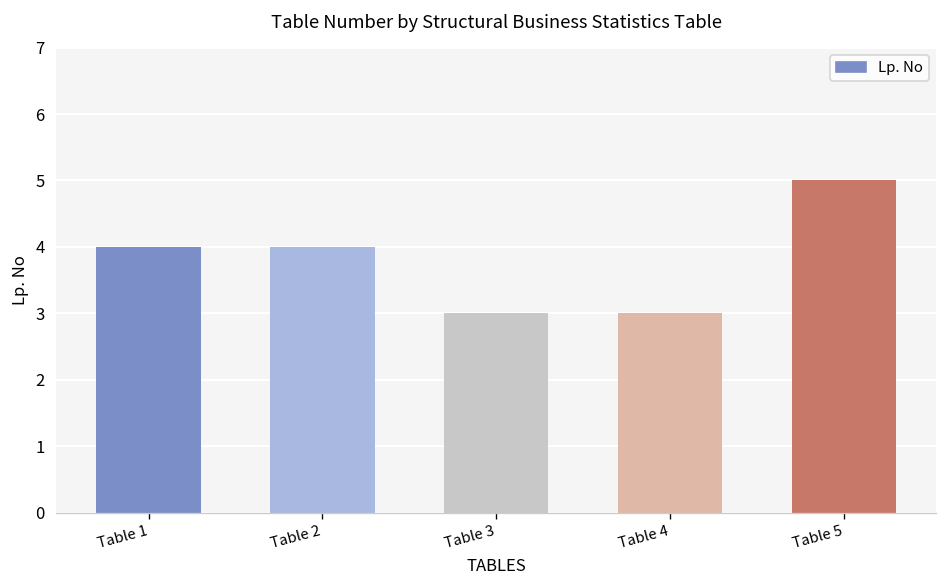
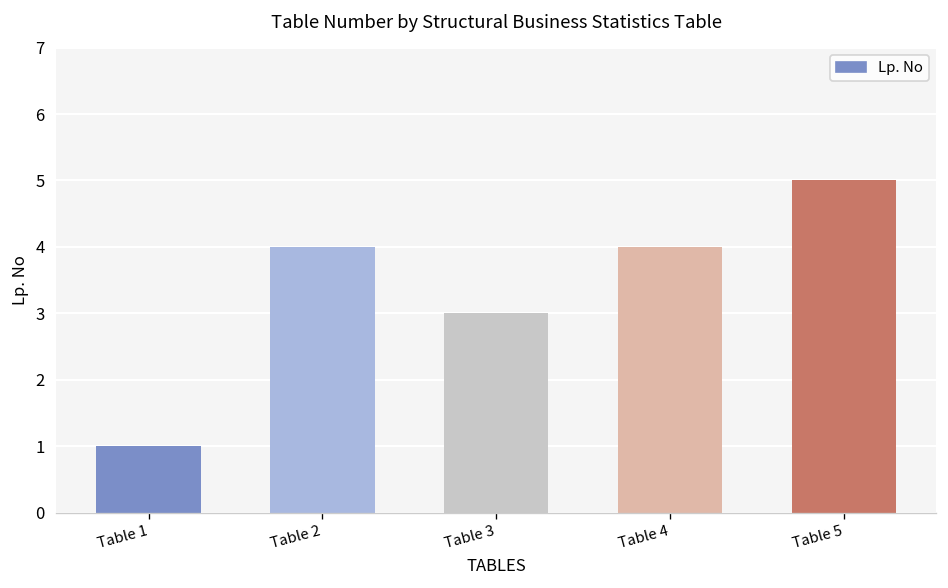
  {
-   "Table 1": 4,
+   "Table 1": 1,
    "Table 2": 4,
    "Table 3": 3,
-   "Table 4": 3,
+   "Table 4": 4,
    "Table 5": 5
  }
